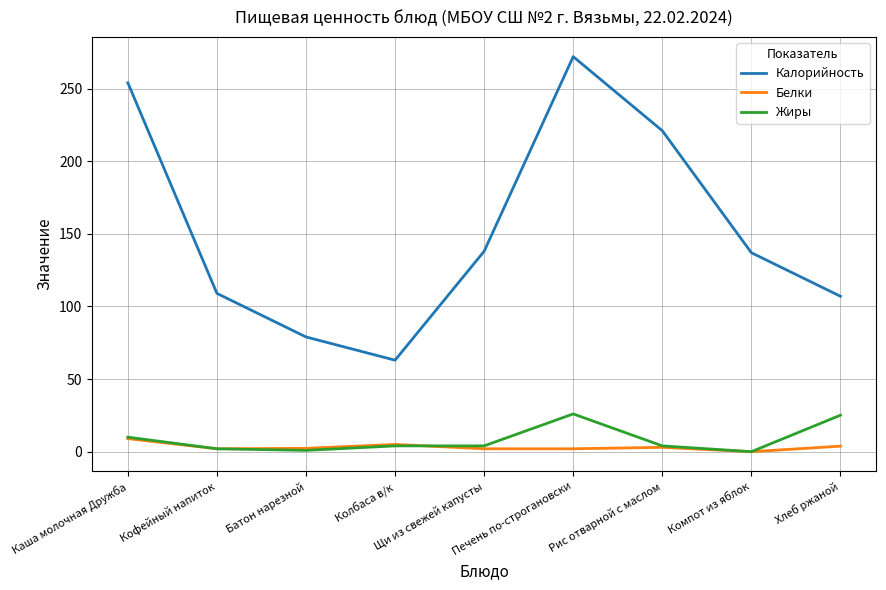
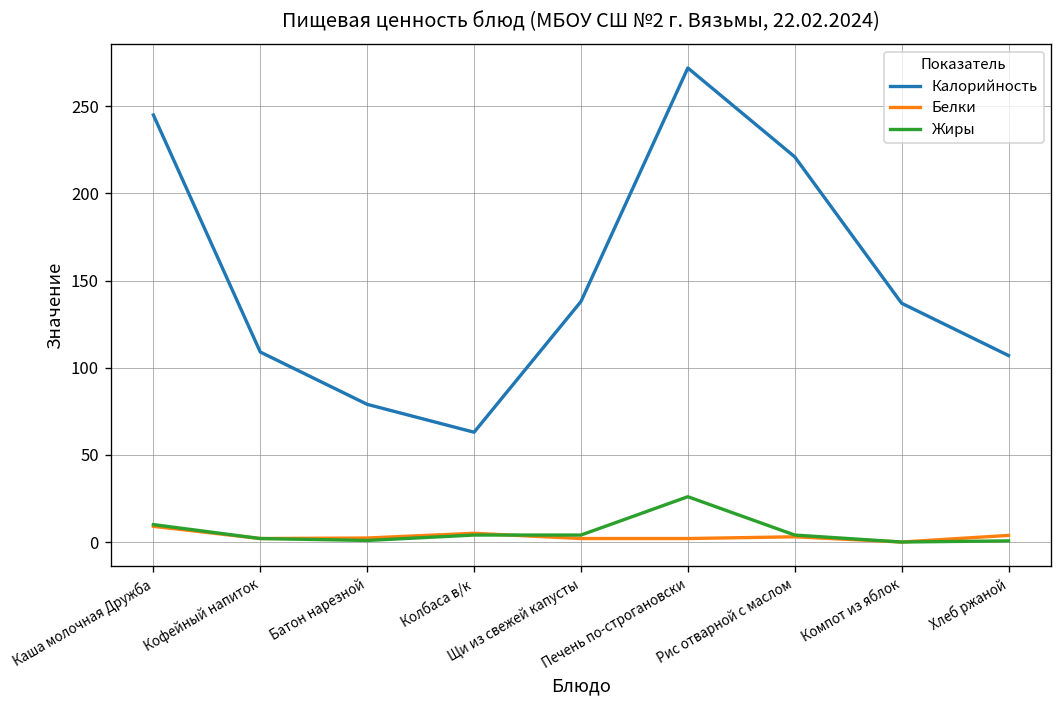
  {
    "Калорийность": {
-     "Каша молочная Дружба": 254,
+     "Каша молочная Дружба": 245,
      "Кофейный напиток": 109,
      "Батон нарезной": 79,
      "Колбаса в/к": 63,
      "Щи из свежей капусты": 138,
      "Печень по-строгановски": 272,
      "Рис отварной с маслом": 221,
      "Компот из яблок": 137,
      "Хлеб ржаной": 107
    },
    "Белки": {
      "Щи из свежей капусты": 2,
      "Печень по-строгановски": 2,
      "Хлеб ржаной": 4
    },
    "Жиры": {
      "Щи из свежей капусты": 4,
      "Печень по-строгановски": 26,
-     "Хлеб ржаной": 25
+     "Хлеб ржаной": 1
    }
  }
